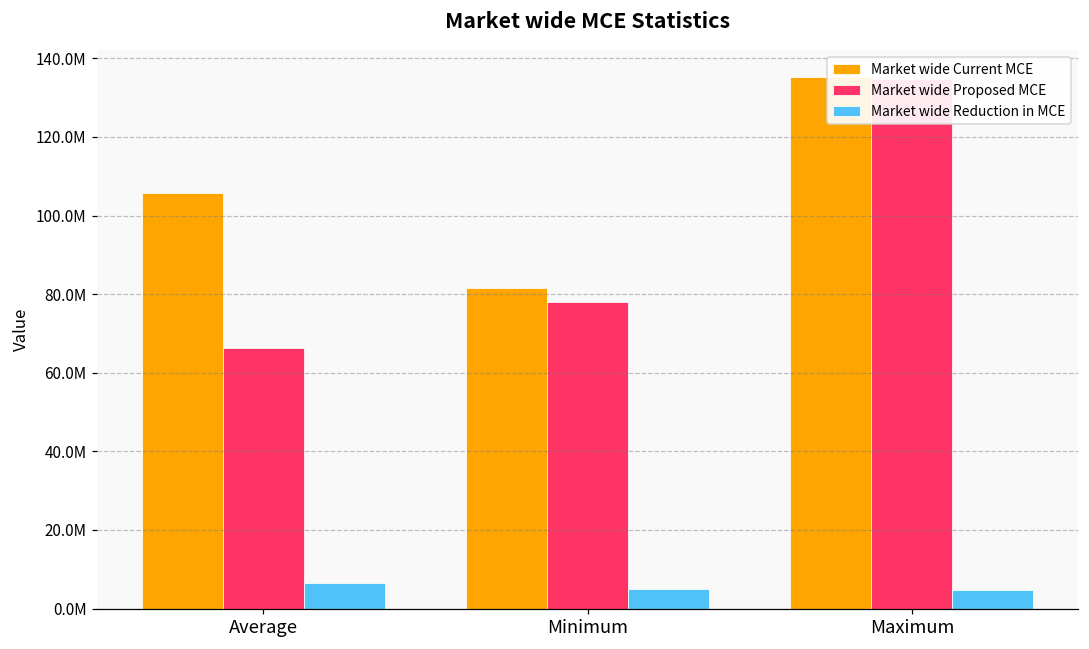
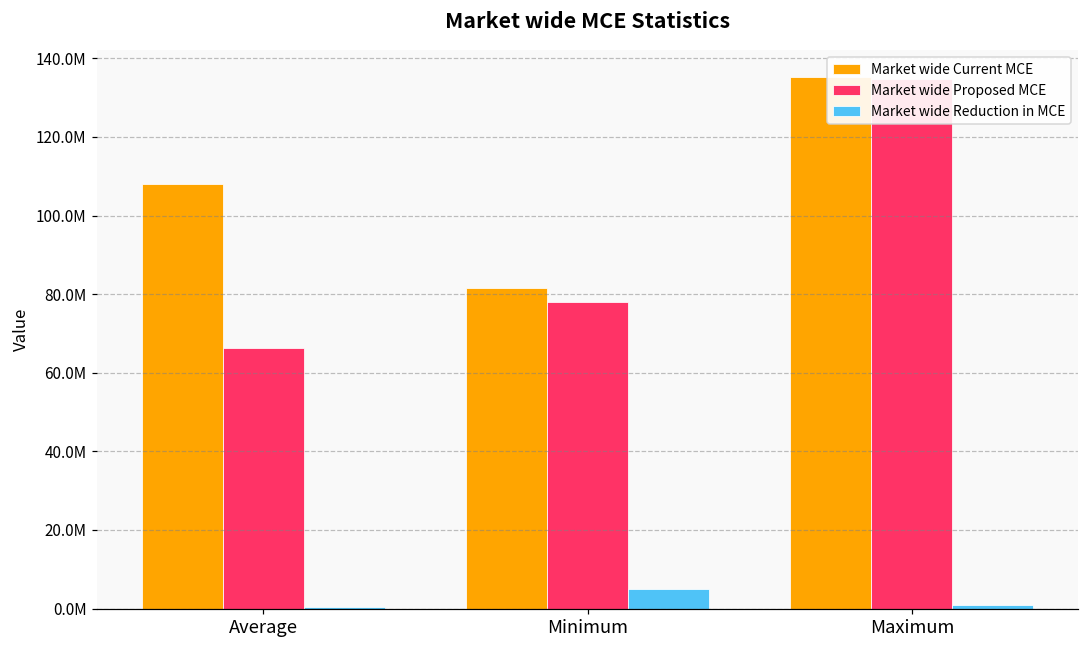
  {
    "Market wide Current MCE": {
-     "Average": 106000000,
+     "Average": 108000000,
      "Minimum": 82000000
    },
    "Market wide Proposed MCE": {
      "Average": 66000000,
      "Minimum": 78000000
    },
    "Market wide Reduction in MCE": {
-     "Average": 7000000,
+     "Average": 0,
      "Minimum": 5000000,
-     "Maximum": 5000000
+     "Maximum": 1000000
    }
  }
